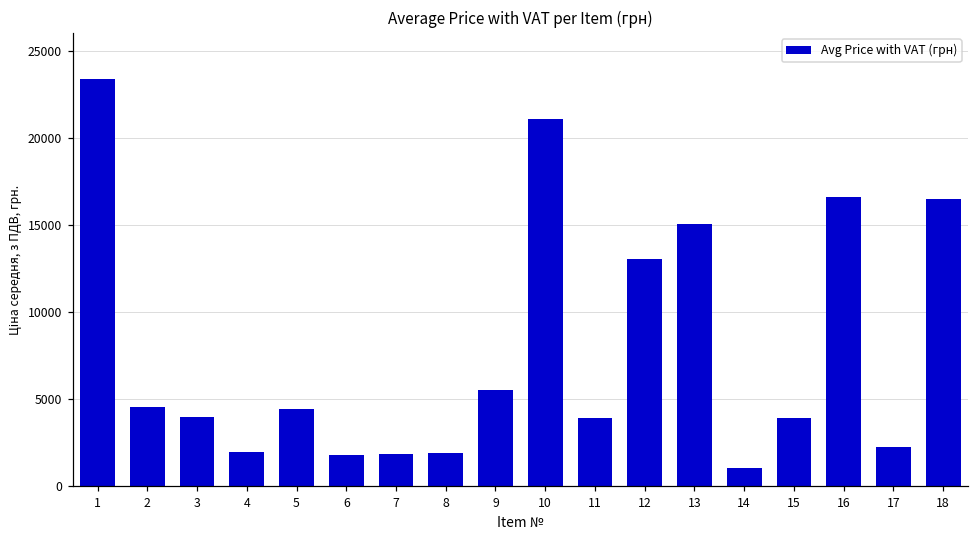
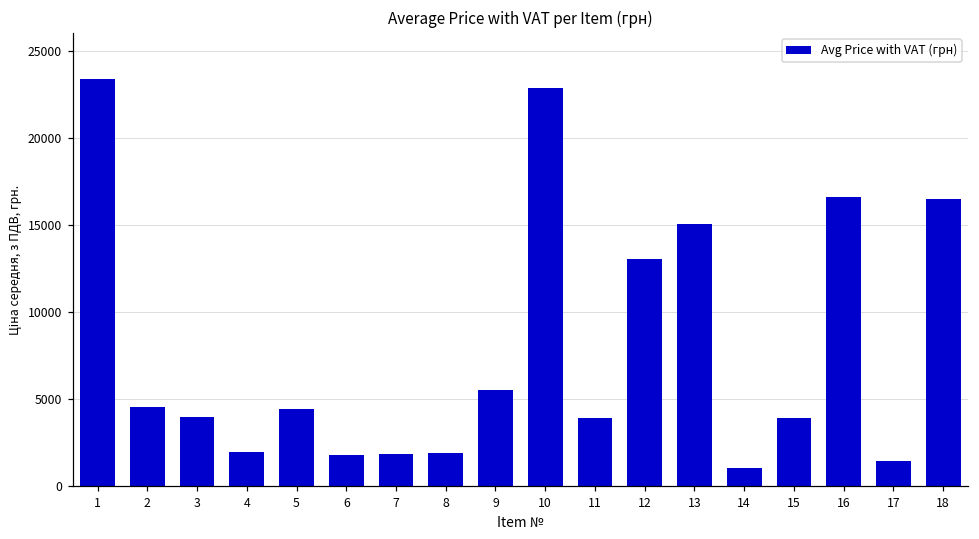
  {
    "1": 23400,
    "2": 4500,
    "3": 4000,
    "4": 1900,
    "5": 4400,
    "6": 1800,
    "7": 1800,
    "8": 1900,
    "9": 5500,
-   "10": 21000,
+   "10": 22800,
    "11": 3900,
    "12": 13100,
    "13": 15000,
    "14": 1000,
    "15": 3900,
    "16": 16600,
-   "17": 2200,
+   "17": 1400,
    "18": 16500
  }
